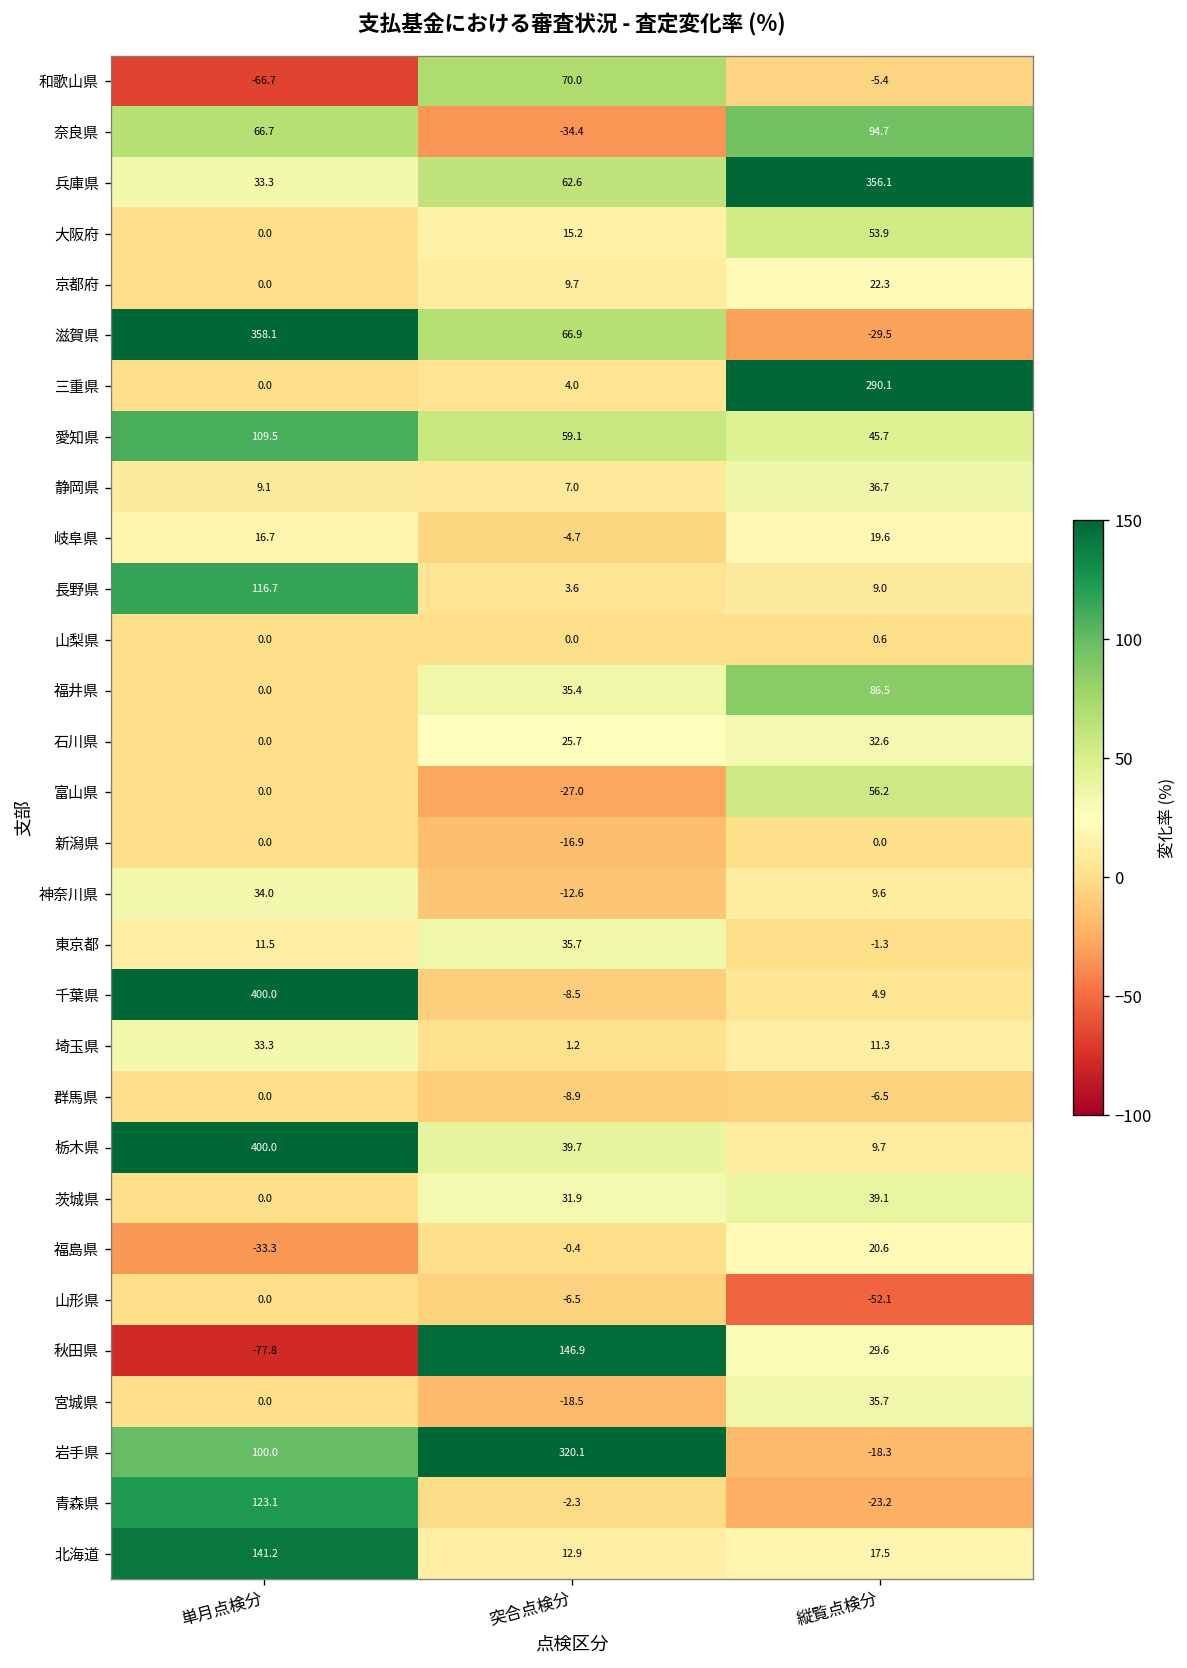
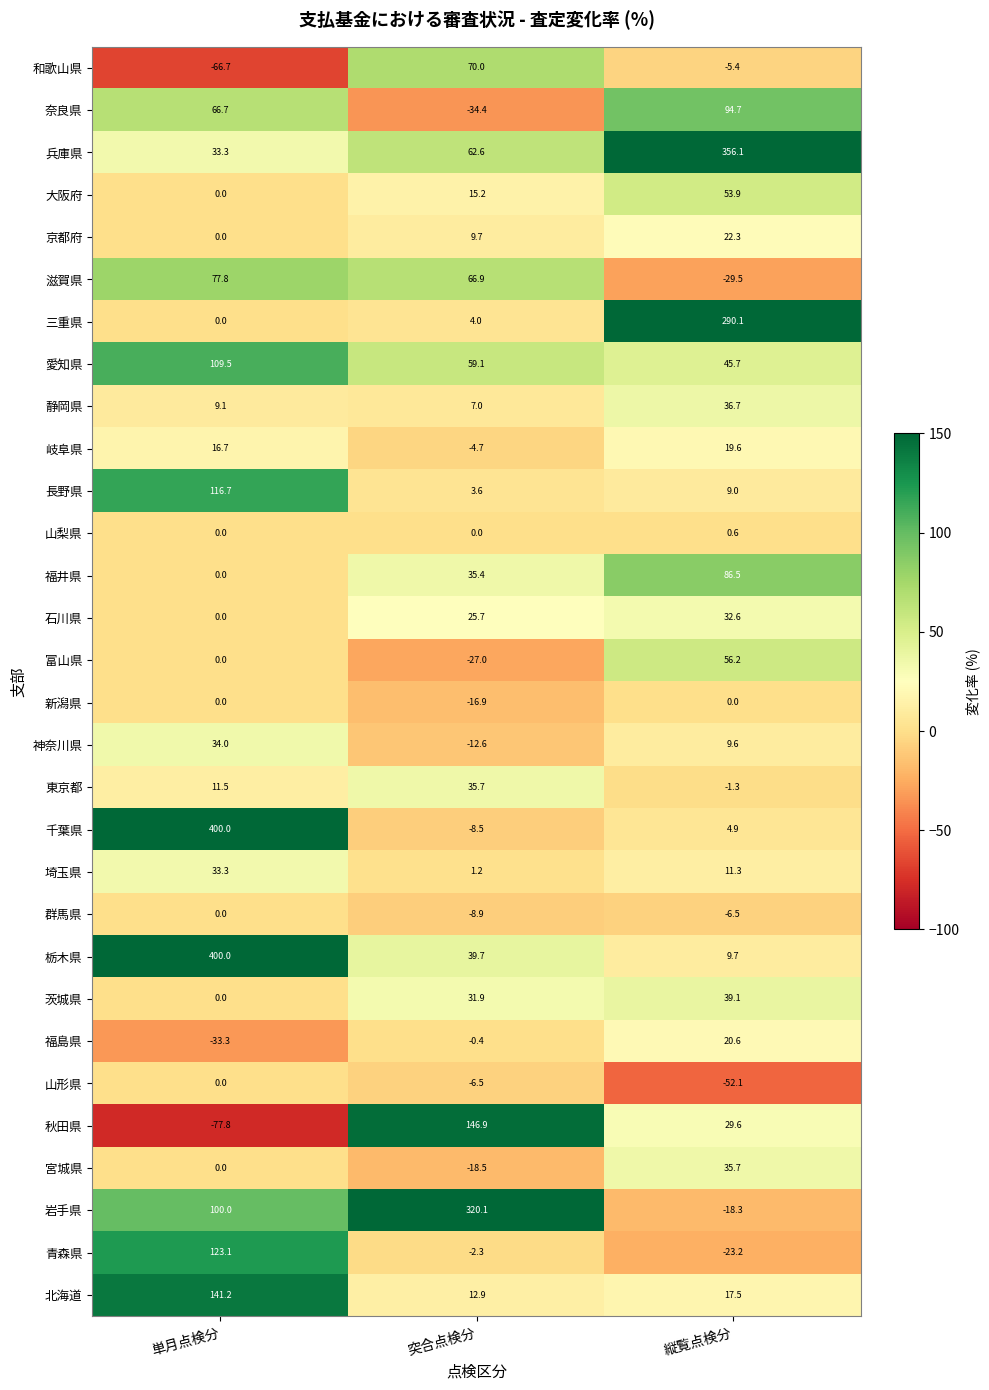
  {
    "和歌山県": {
      "単月点検分": -66.7,
      "突合点検分": 70.0,
      "縦覧点検分": -5.4
    },
    "奈良県": {
      "単月点検分": 66.7,
      "突合点検分": -34.4,
      "縦覧点検分": 94.7
    },
    "兵庫県": {
      "単月点検分": 33.3,
      "突合点検分": 62.6,
      "縦覧点検分": 356.1
    },
    "大阪府": {
      "単月点検分": 0.0,
      "突合点検分": 15.2,
      "縦覧点検分": 53.9
    },
    "京都府": {
      "単月点検分": 0.0,
      "突合点検分": 9.7,
      "縦覧点検分": 22.3
    },
    "滋賀県": {
-     "単月点検分": 358.1,
+     "単月点検分": 77.8,
      "突合点検分": 66.9,
      "縦覧点検分": -29.5
    },
    "三重県": {
      "単月点検分": 0.0,
      "突合点検分": 4.0,
      "縦覧点検分": 290.1
    },
    "愛知県": {
      "単月点検分": 109.5,
      "突合点検分": 59.1,
      "縦覧点検分": 45.7
    },
    "静岡県": {
      "単月点検分": 9.1,
      "突合点検分": 7.0,
      "縦覧点検分": 36.7
    },
    "岐阜県": {
      "単月点検分": 16.7,
      "突合点検分": -4.7,
      "縦覧点検分": 19.6
    },
    "長野県": {
      "単月点検分": 116.7,
      "突合点検分": 3.6,
      "縦覧点検分": 9.0
    },
    "山梨県": {
      "単月点検分": 0.0,
      "突合点検分": 0.0,
      "縦覧点検分": 0.6
    },
    "福井県": {
      "単月点検分": 0.0,
      "突合点検分": 35.4,
      "縦覧点検分": 86.5
    },
    "石川県": {
      "単月点検分": 0.0,
      "突合点検分": 25.7,
      "縦覧点検分": 32.6
    },
    "富山県": {
      "単月点検分": 0.0,
      "突合点検分": -27.0,
      "縦覧点検分": 56.2
    },
    "新潟県": {
      "単月点検分": 0.0,
      "突合点検分": -16.9,
      "縦覧点検分": 0.0
    },
    "神奈川県": {
      "単月点検分": 34.0,
      "突合点検分": -12.6,
      "縦覧点検分": 9.6
    },
    "東京都": {
      "単月点検分": 11.5,
      "突合点検分": 35.7,
      "縦覧点検分": -1.3
    },
    "千葉県": {
      "単月点検分": 400.0,
      "突合点検分": -8.5,
      "縦覧点検分": 4.9
    },
    "埼玉県": {
      "単月点検分": 33.3,
      "突合点検分": 1.2,
      "縦覧点検分": 11.3
    },
    "群馬県": {
      "単月点検分": 0.0,
      "突合点検分": -8.9,
      "縦覧点検分": -6.5
    },
    "栃木県": {
      "単月点検分": 400.0,
      "突合点検分": 39.7,
      "縦覧点検分": 9.7
    },
    "茨城県": {
      "単月点検分": 0.0,
      "突合点検分": 31.9,
      "縦覧点検分": 39.1
    },
    "福島県": {
      "単月点検分": -33.3,
      "突合点検分": -0.4,
      "縦覧点検分": 20.6
    },
    "山形県": {
      "単月点検分": 0.0,
      "突合点検分": -6.5,
      "縦覧点検分": -52.1
    },
    "秋田県": {
      "単月点検分": -77.8,
      "突合点検分": 146.9,
      "縦覧点検分": 29.6
    },
    "宮城県": {
      "単月点検分": 0.0,
      "突合点検分": -18.5,
      "縦覧点検分": 35.7
    },
    "岩手県": {
      "単月点検分": 100.0,
      "突合点検分": 320.1,
      "縦覧点検分": -18.3
    },
    "青森県": {
      "単月点検分": 123.1,
      "突合点検分": -2.3,
      "縦覧点検分": -23.2
    },
    "北海道": {
      "単月点検分": 141.2,
      "突合点検分": 12.9,
      "縦覧点検分": 17.5
    }
  }
